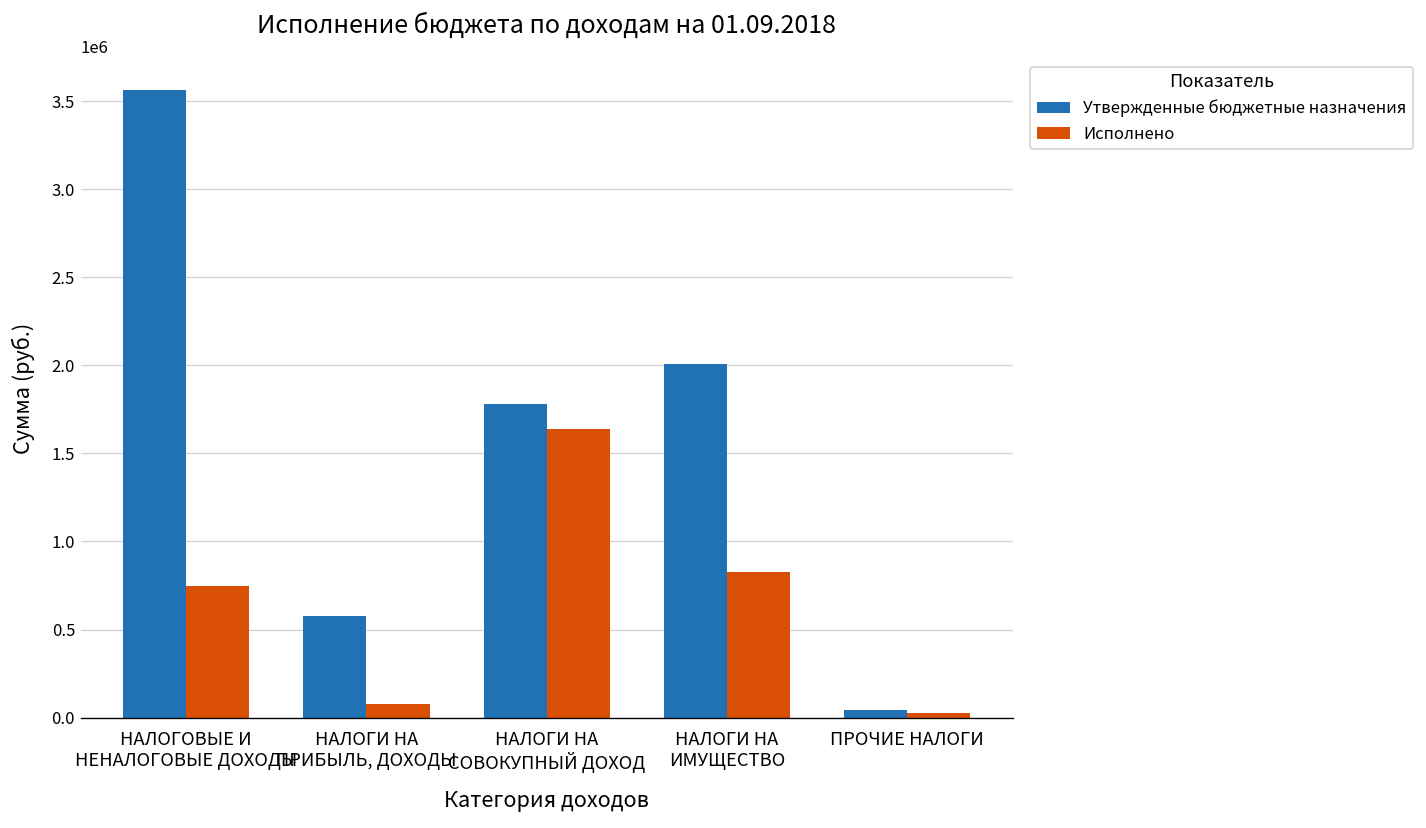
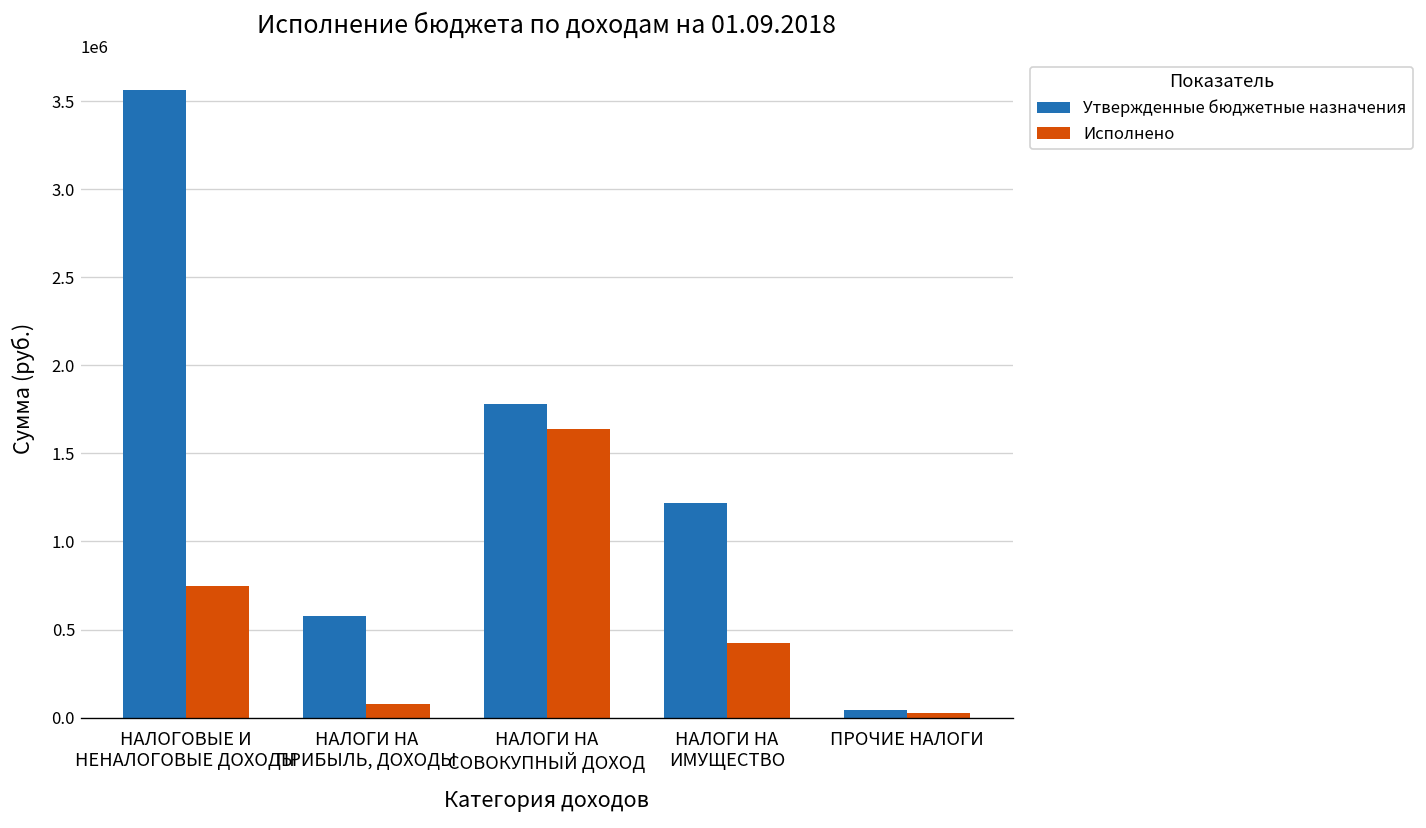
  {
    "Утвержденные бюджетные назначения": {
      "НАЛОГОВЫЕ И НЕНАЛОГОВЫЕ ДОХОДЫ": 3570000,
      "НАЛОГИ НА ПРИБЫЛЬ, ДОХОДЫ": 580000,
      "НАЛОГИ НА СОВОКУПНЫЙ ДОХОД": 1780000,
-     "НАЛОГИ НА ИМУЩЕСТВО": 2010000,
+     "НАЛОГИ НА ИМУЩЕСТВО": 1220000,
      "ПРОЧИЕ НАЛОГИ": 50000
    },
    "Исполнено": {
      "НАЛОГОВЫЕ И НЕНАЛОГОВЫЕ ДОХОДЫ": 750000,
      "НАЛОГИ НА ПРИБЫЛЬ, ДОХОДЫ": 80000,
      "НАЛОГИ НА СОВОКУПНЫЙ ДОХОД": 1640000,
-     "НАЛОГИ НА ИМУЩЕСТВО": 830000,
+     "НАЛОГИ НА ИМУЩЕСТВО": 420000,
      "ПРОЧИЕ НАЛОГИ": 30000
    }
  }
